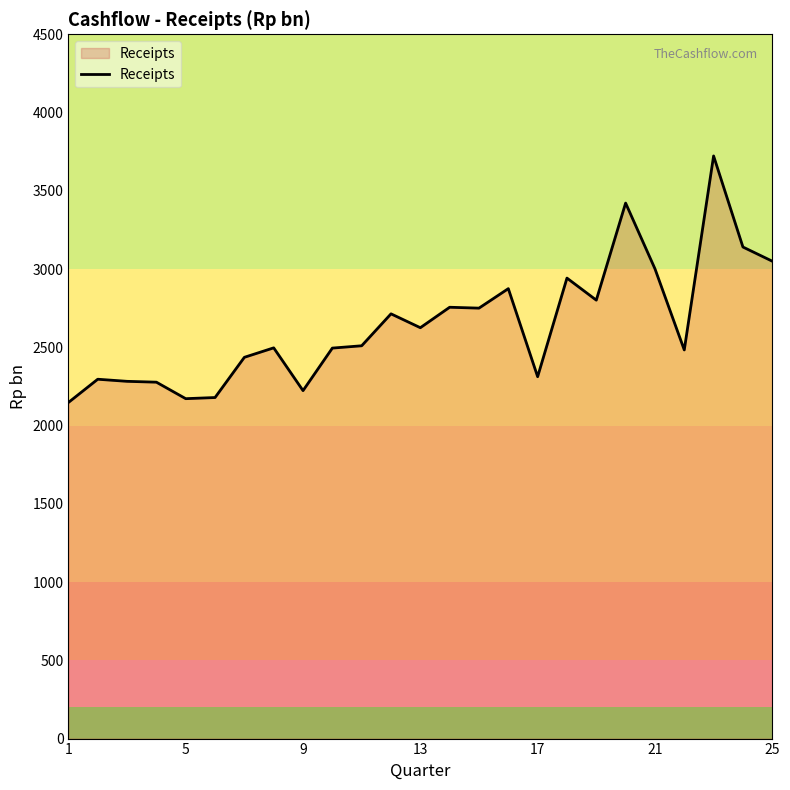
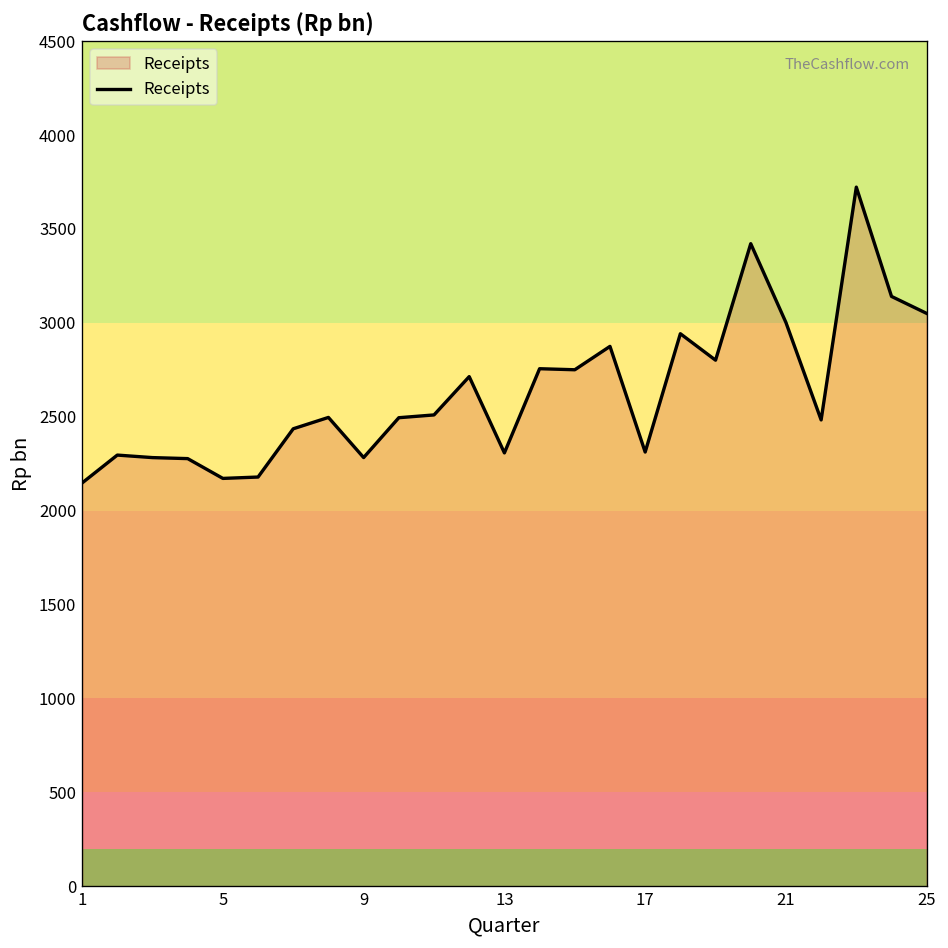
  {
    "1": 2150,
    "5": 2170,
-   "9": 2220,
-   "13": 2630,
+   "9": 2280,
+   "13": 2310,
    "17": 2310,
    "21": 3000,
    "25": 3050
  }
